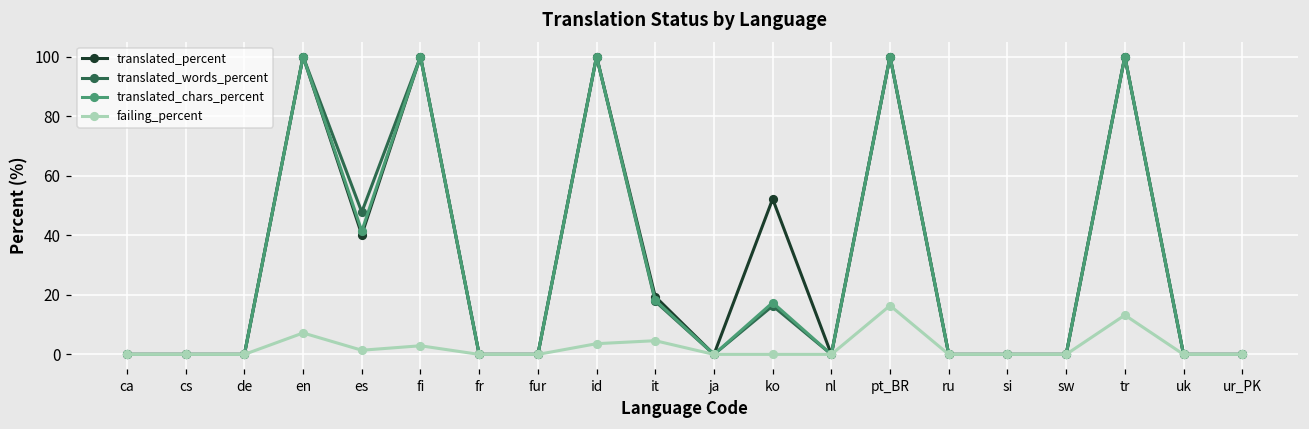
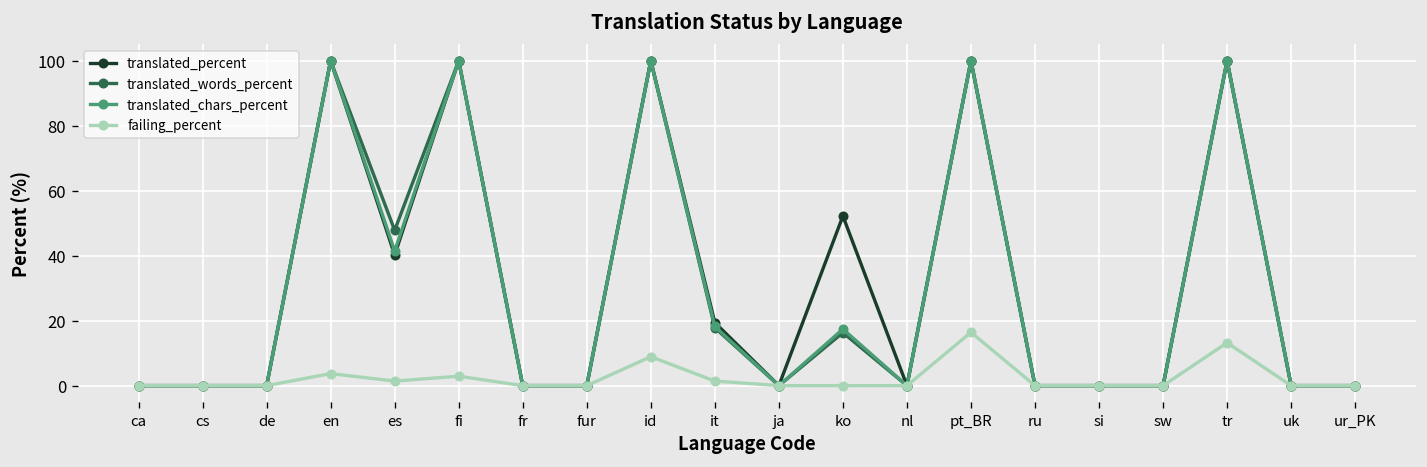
  {
    "translated_percent": {
      "es": 40,
      "it": 19,
      "ko": 52
    },
    "translated_words_percent": {
      "es": 48,
      "ko": 16
    },
    "translated_chars_percent": {
      "es": 41,
      "ko": 17
    },
    "failing_percent": {
-     "en": 7,
+     "en": 4,
      "es": 1,
      "fi": 3,
-     "id": 4,
-     "it": 5,
+     "id": 9,
+     "it": 1,
      "ko": 0,
      "pt_BR": 16,
      "tr": 13
    }
  }
